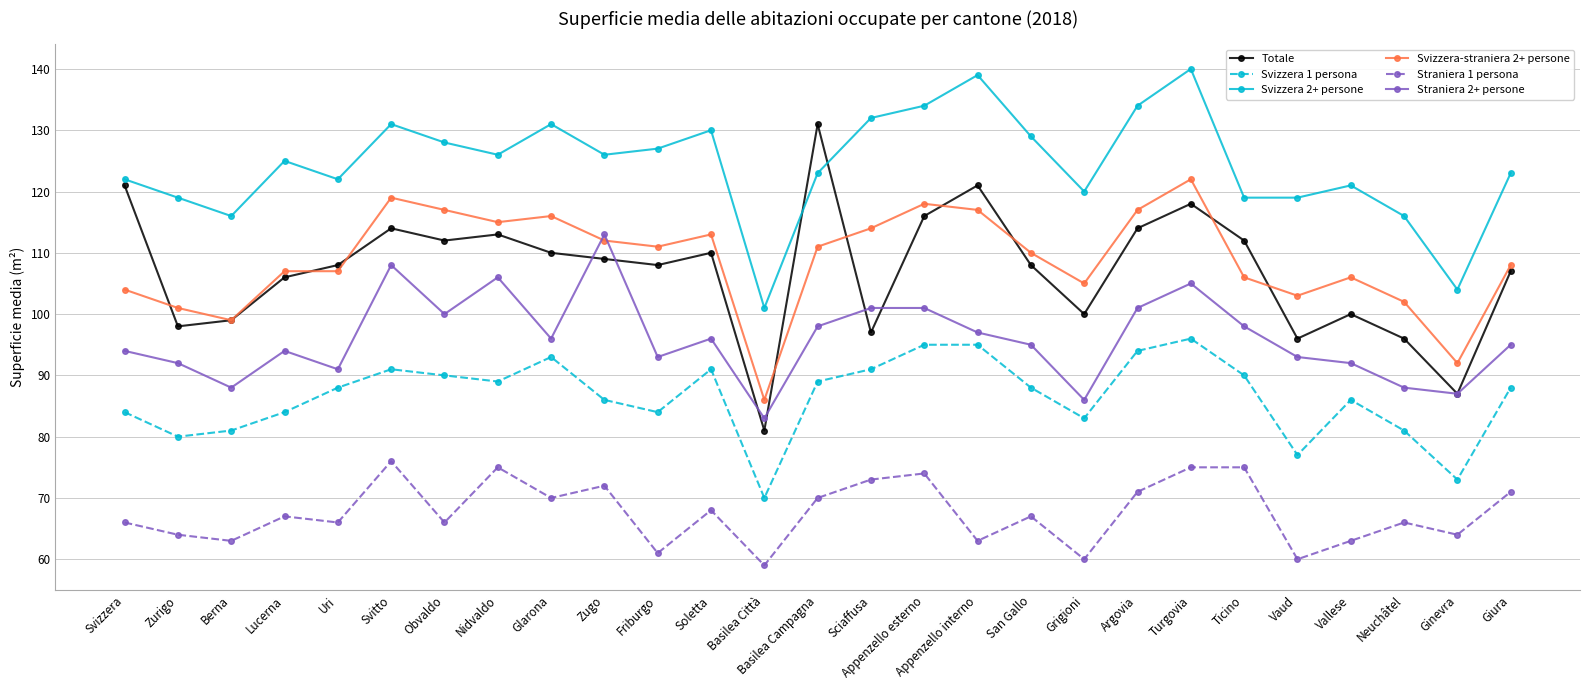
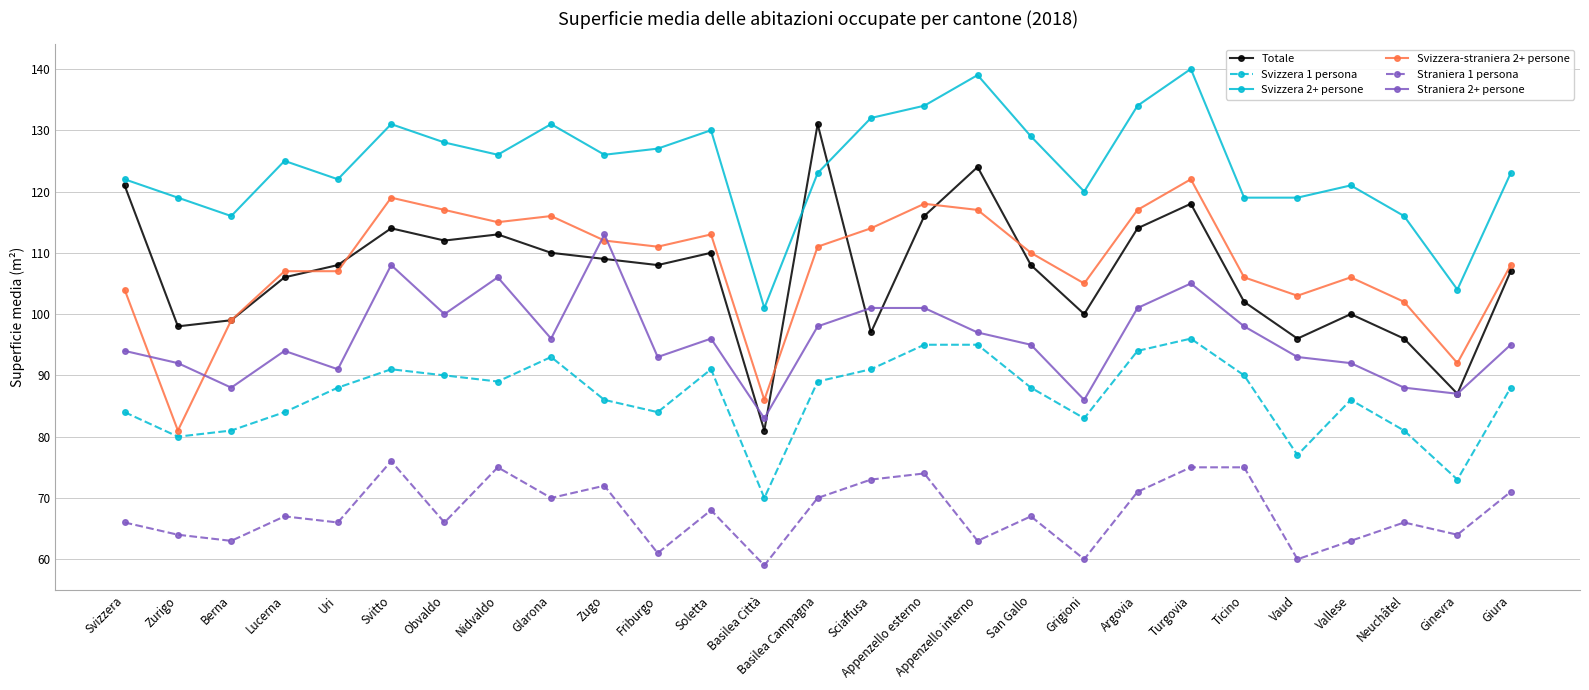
  {
    "Totale": {
      "Svizzera": 121,
      "Zurigo": 98,
      "Lucerna": 106,
      "Uri": 108,
      "Svitto": 114,
      "Obvaldo": 112,
      "Nidvaldo": 113,
      "Glarona": 110,
      "Zugo": 109,
      "Friburgo": 108,
      "Soletta": 110,
      "Basilea Città": 81,
      "Basilea Campagna": 131,
      "Sciaffusa": 97,
      "Appenzello esterno": 116,
-     "Appenzello interno": 121,
+     "Appenzello interno": 124,
      "San Gallo": 108,
      "Grigioni": 100,
      "Argovia": 114,
      "Turgovia": 118,
-     "Ticino": 112,
+     "Ticino": 102,
      "Vaud": 96,
      "Vallese": 100,
      "Neuchâtel": 96,
      "Giura": 107
    },
    "Svizzera-straniera 2+ persone": {
      "Svizzera": 104,
-     "Zurigo": 101,
+     "Zurigo": 81,
      "Lucerna": 107,
      "Uri": 107,
      "Svitto": 119,
      "Obvaldo": 117,
      "Nidvaldo": 115,
      "Glarona": 116,
      "Zugo": 112,
      "Friburgo": 111,
      "Soletta": 113,
      "Basilea Città": 86,
      "Basilea Campagna": 111,
      "Sciaffusa": 114,
      "Appenzello esterno": 118,
      "Appenzello interno": 117,
      "San Gallo": 110,
      "Grigioni": 105,
      "Argovia": 117,
      "Turgovia": 122,
      "Ticino": 106,
      "Vaud": 103,
      "Vallese": 106,
      "Neuchâtel": 102,
      "Ginevra": 92,
      "Giura": 108
    }
  }
